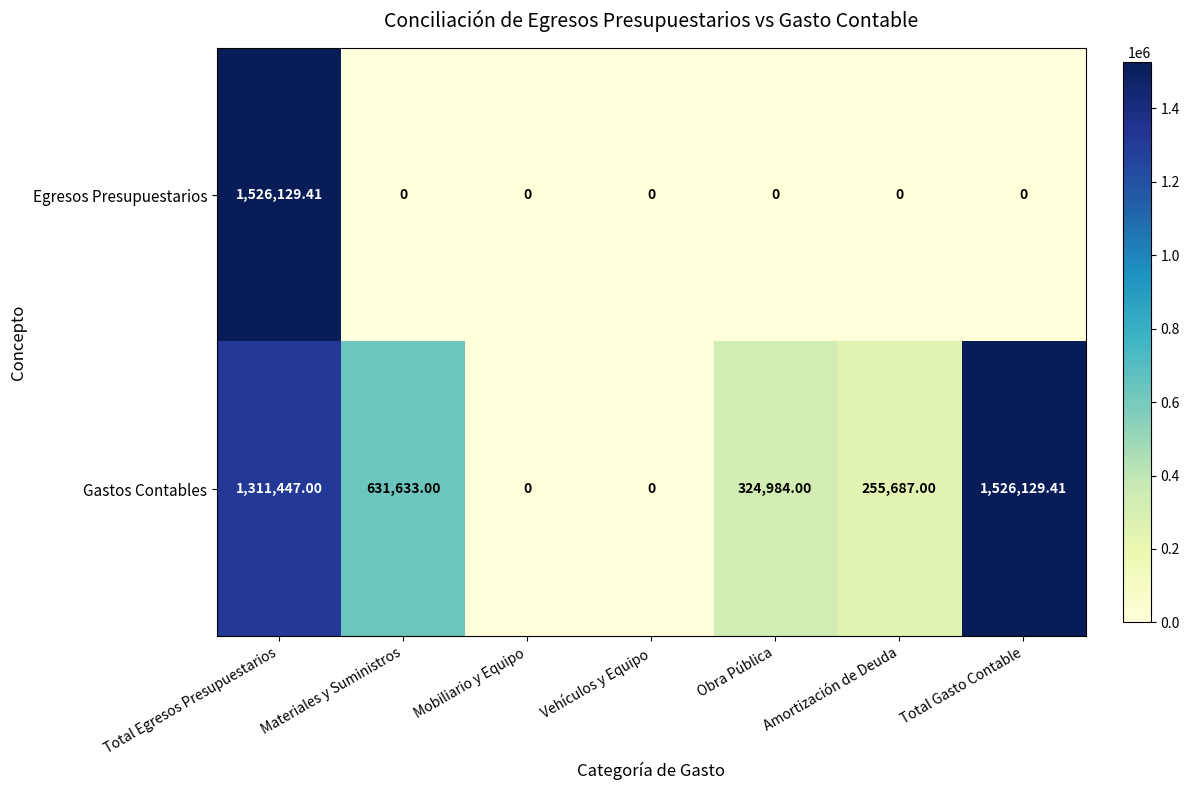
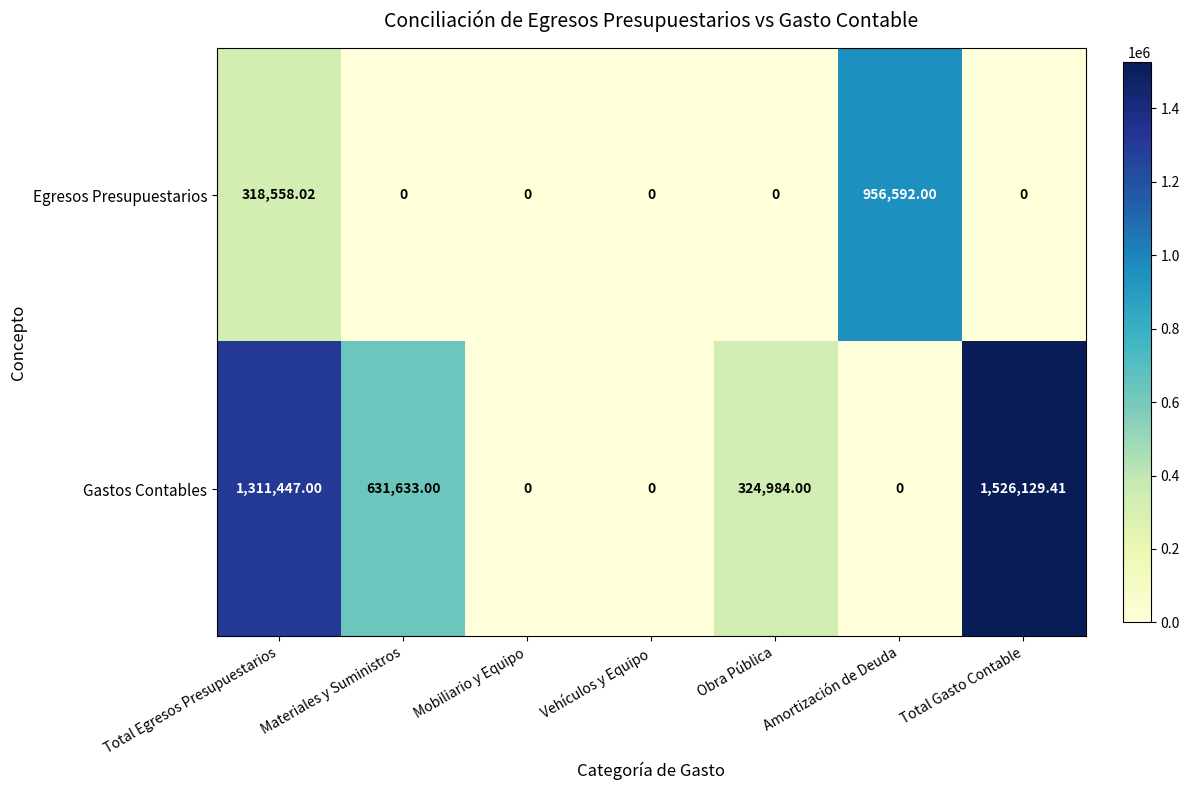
  {
    "Egresos Presupuestarios": {
-     "Total Egresos Presupuestarios": "1,526,129.41",
+     "Total Egresos Presupuestarios": "318,558.02",
      "Materiales y Suministros": "0",
      "Mobiliario y Equipo": "0",
      "Vehículos y Equipo": "0",
      "Obra Pública": "0",
-     "Amortización de Deuda": "0",
+     "Amortización de Deuda": "956,592.00",
      "Total Gasto Contable": "0"
    },
    "Gastos Contables": {
      "Total Egresos Presupuestarios": "1,311,447.00",
      "Materiales y Suministros": "631,633.00",
      "Mobiliario y Equipo": "0",
      "Vehículos y Equipo": "0",
      "Obra Pública": "324,984.00",
-     "Amortización de Deuda": "255,687.00",
+     "Amortización de Deuda": "0",
      "Total Gasto Contable": "1,526,129.41"
    }
  }
